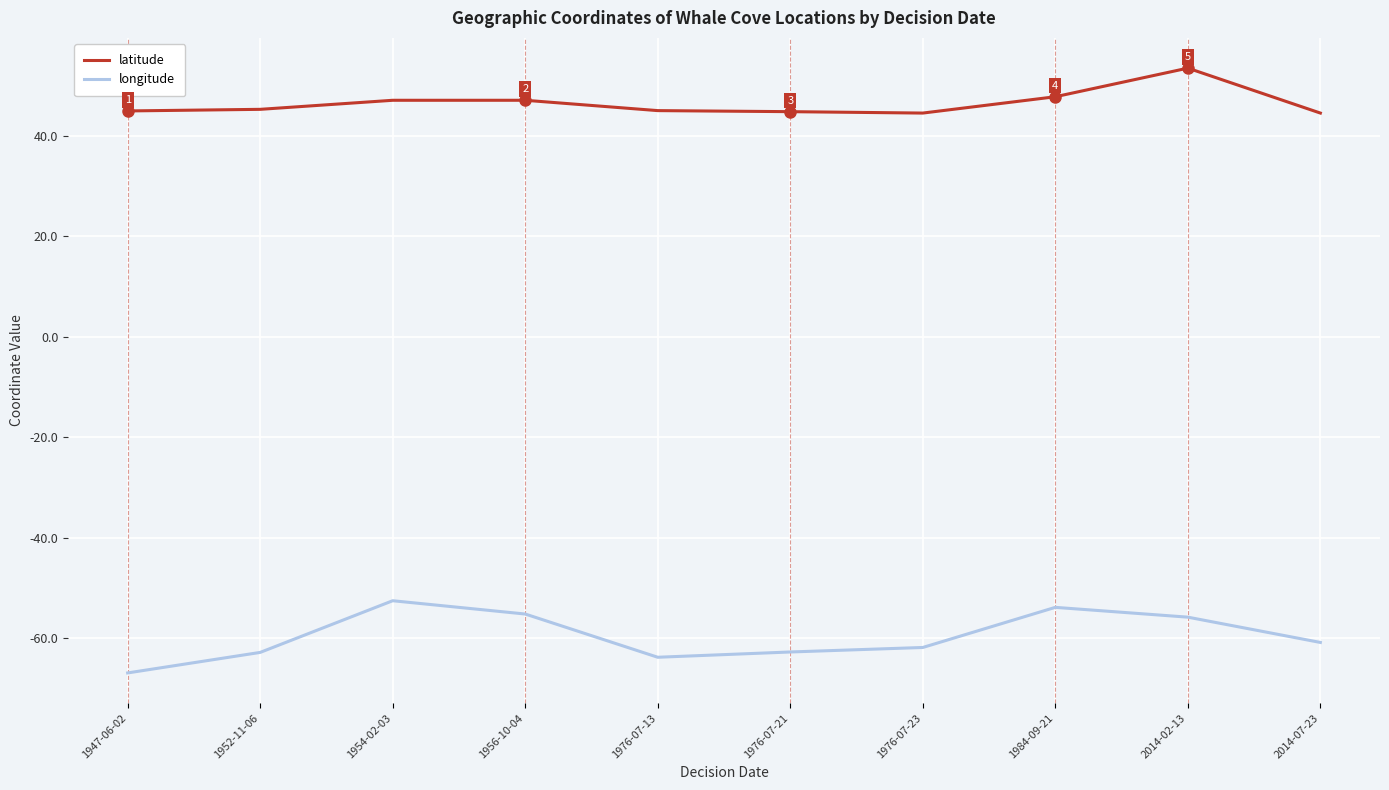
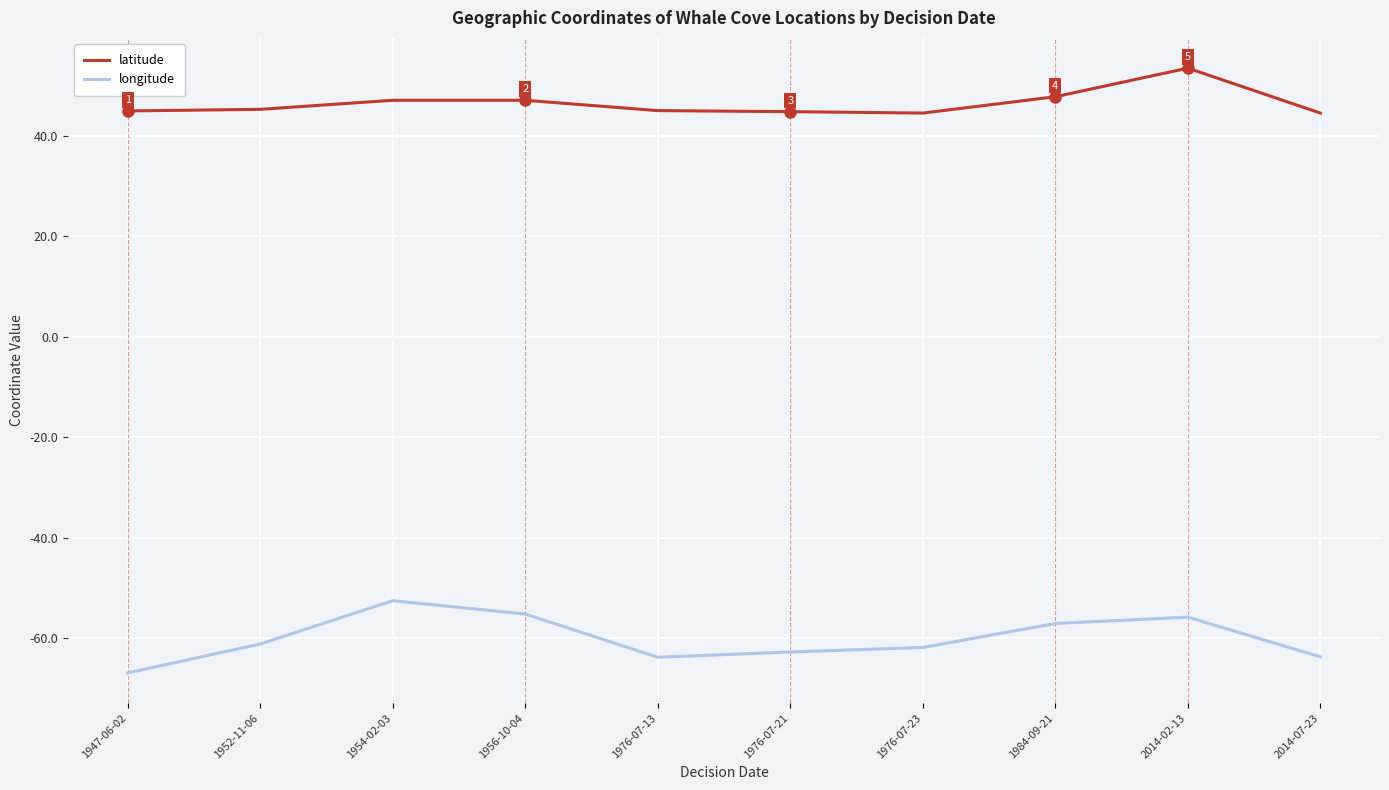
  {
    "longitude": {
      "1947-06-02": -67,
-     "1952-11-06": -63,
+     "1952-11-06": -61,
      "1954-02-03": -53,
      "1956-10-04": -55,
      "1976-07-13": -64,
      "1976-07-21": -63,
      "1976-07-23": -62,
-     "1984-09-21": -54,
+     "1984-09-21": -57,
      "2014-02-13": -56,
-     "2014-07-23": -61
+     "2014-07-23": -64
    }
  }
